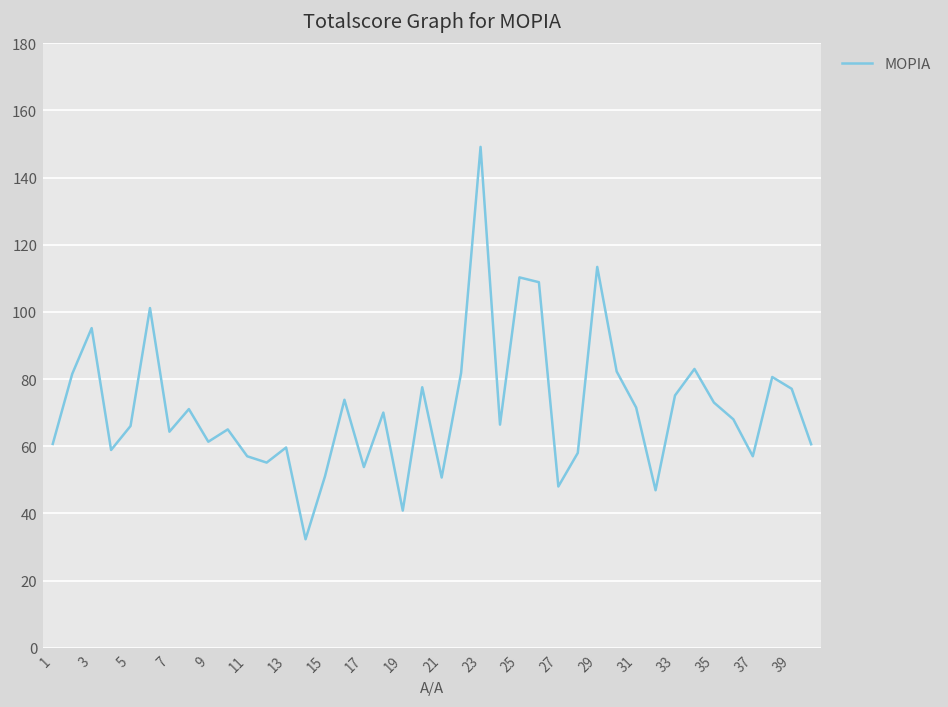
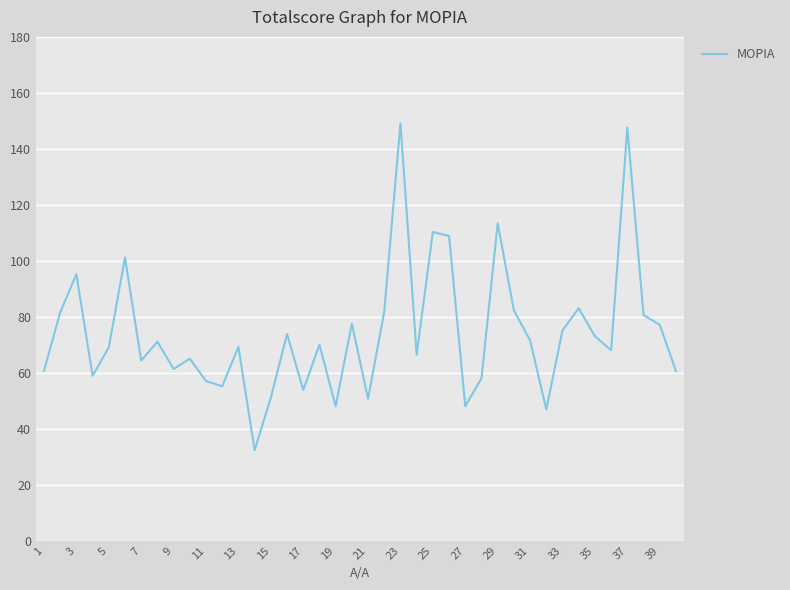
  {
    "1": 61,
    "3": 95,
-   "5": 66,
+   "5": 69,
    "7": 64,
    "9": 61,
    "11": 57,
-   "13": 60,
+   "13": 69,
    "15": 51,
    "17": 54,
-   "19": 41,
+   "19": 48,
    "21": 51,
    "23": 149,
    "25": 110,
    "27": 48,
    "29": 113,
    "31": 72,
    "33": 75,
    "35": 73,
-   "37": 57,
+   "37": 148,
    "39": 77
  }
